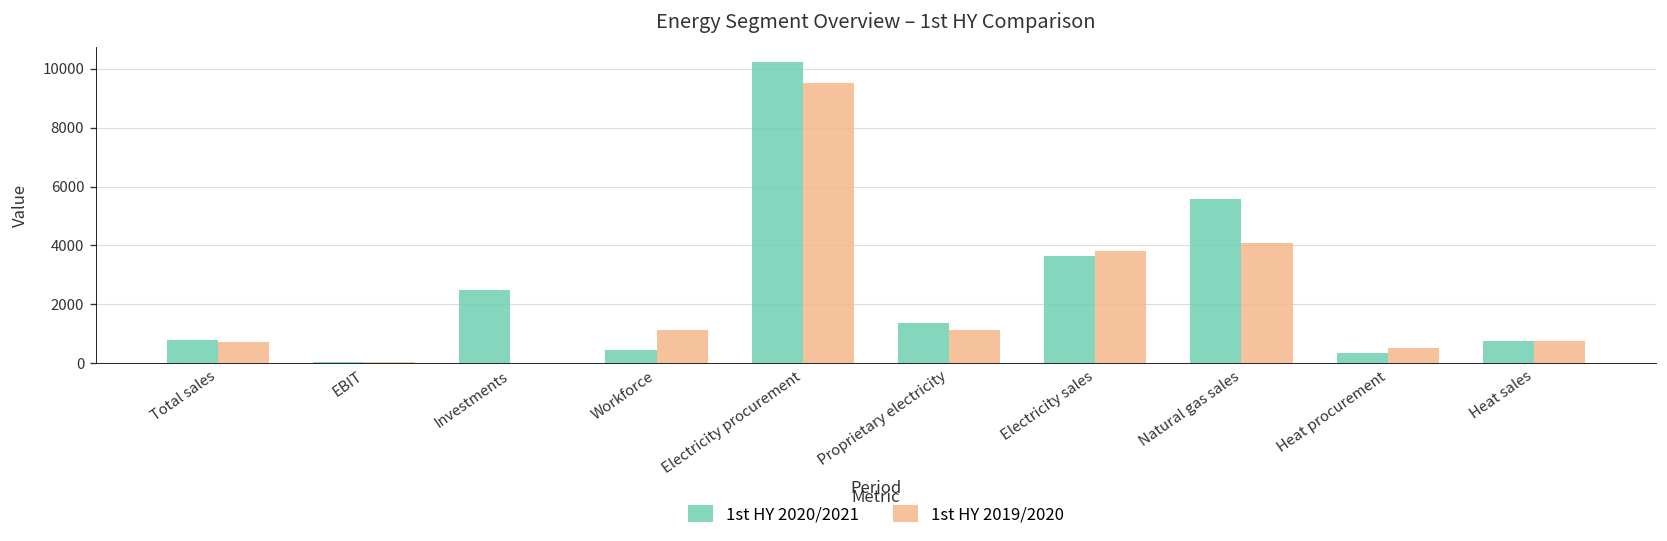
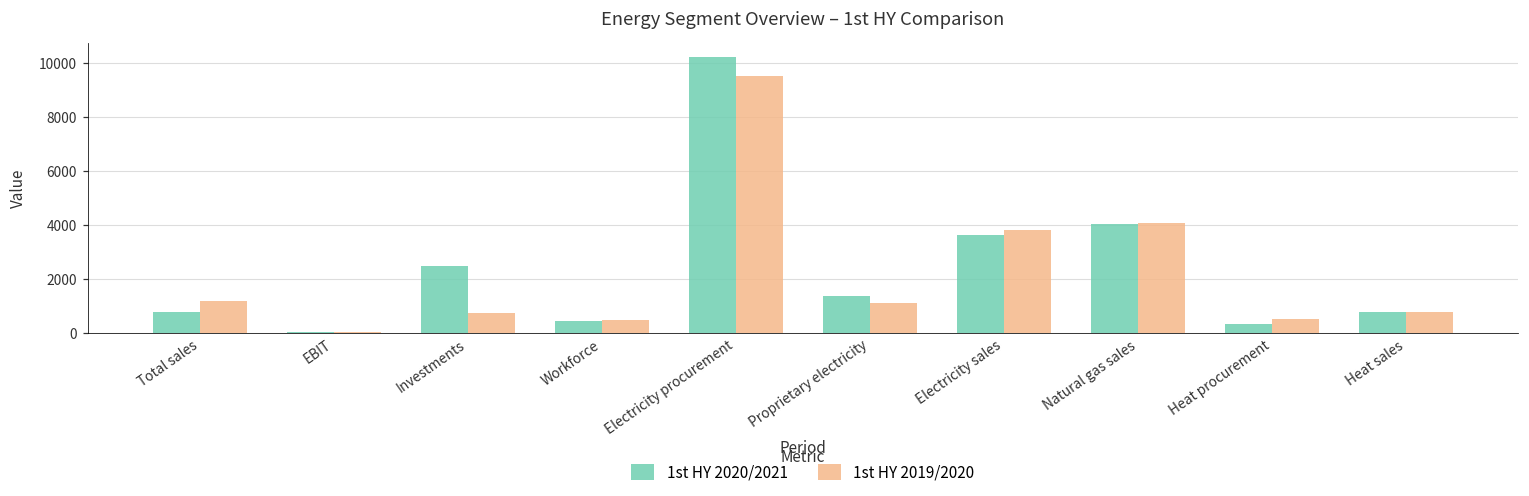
  {
    "1st HY 2020/2021": {
      "Total sales": 800,
      "Investments": 2500,
      "Workforce": 500,
      "Electricity procurement": 10200,
      "Proprietary electricity": 1400,
      "Electricity sales": 3700,
-     "Natural gas sales": 5600,
+     "Natural gas sales": 4000,
      "Heat procurement": 300,
      "Heat sales": 800
    },
    "1st HY 2019/2020": {
-     "Total sales": 700,
-     "Investments": 0,
-     "Workforce": 1100,
+     "Total sales": 1200,
+     "Investments": 700,
+     "Workforce": 500,
      "Electricity procurement": 9500,
      "Proprietary electricity": 1100,
      "Electricity sales": 3800,
      "Natural gas sales": 4100,
      "Heat procurement": 500,
      "Heat sales": 800
    }
  }
